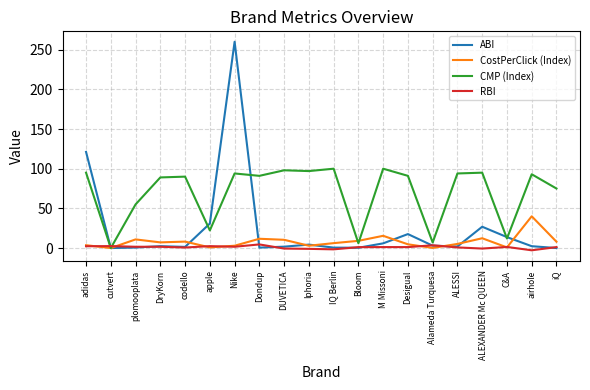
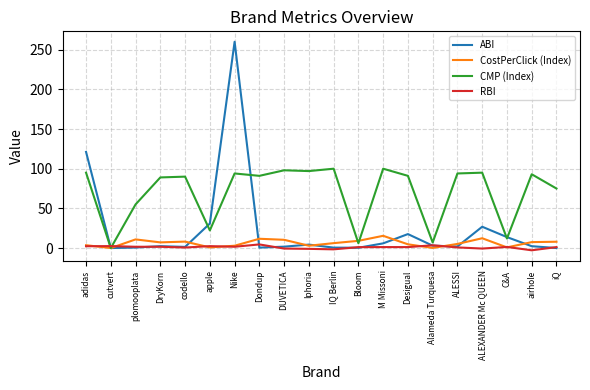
  {
    "ABI": {
      "adidas": 120,
      "apple": 30,
      "Nike": 260,
      "Dondup": 0,
      "M Missoni": 10,
      "Desigual": 20,
      "ALEXANDER Mc QUEEN": 30,
      "airhole": 0
    },
    "CostPerClick (Index)": {
      "plomooplata": 10,
      "DryKorn": 10,
      "codello": 10,
      "Dondup": 10,
      "DUVETICA": 10,
      "IQ Berlin": 10,
      "M Missoni": 20,
      "Desigual": 0,
      "ALESSI": 10,
      "ALEXANDER Mc QUEEN": 10,
-     "airhole": 40,
+     "airhole": 10,
      "iQ": 10
    },
    "CMP (Index)": {
      "adidas": 100,
      "plomooplata": 60,
      "DryKorn": 90,
      "codello": 90,
      "apple": 20,
      "Nike": 90,
      "Dondup": 90,
      "DUVETICA": 100,
      "Iphoria": 100,
      "IQ Berlin": 100,
      "M Missoni": 100,
      "Desigual": 90,
      "Alameda Turquesa": 10,
      "ALESSI": 90,
      "ALEXANDER Mc QUEEN": 100,
      "airhole": 90,
      "iQ": 80
    },
    "RBI": {
      "Dondup": 0,
      "Iphoria": 0,
      "M Missoni": 0,
      "Desigual": 0,
      "ALEXANDER Mc QUEEN": 0,
      "airhole": 0
    }
  }
